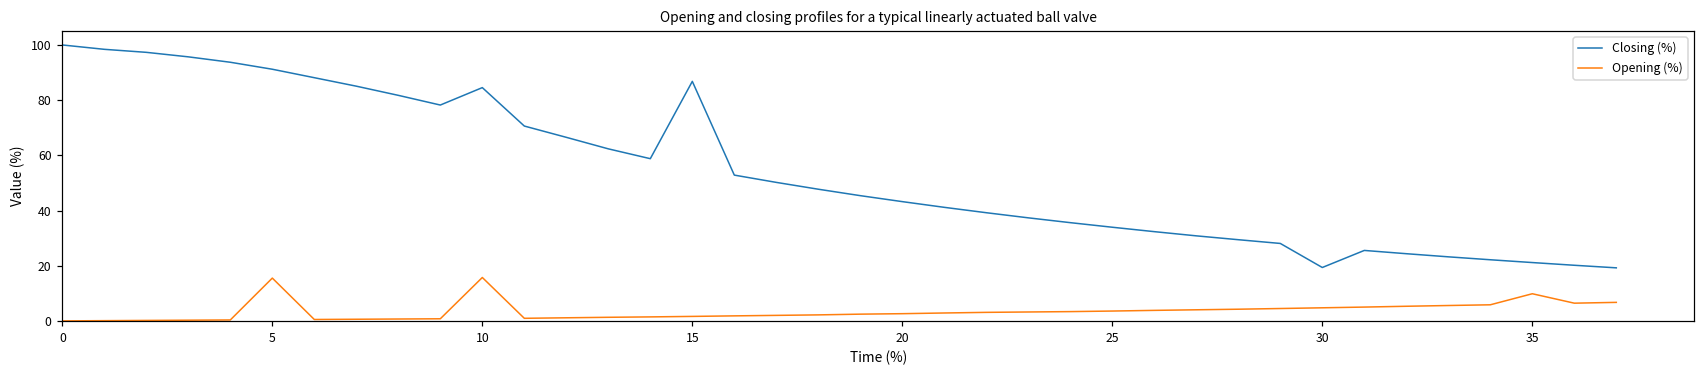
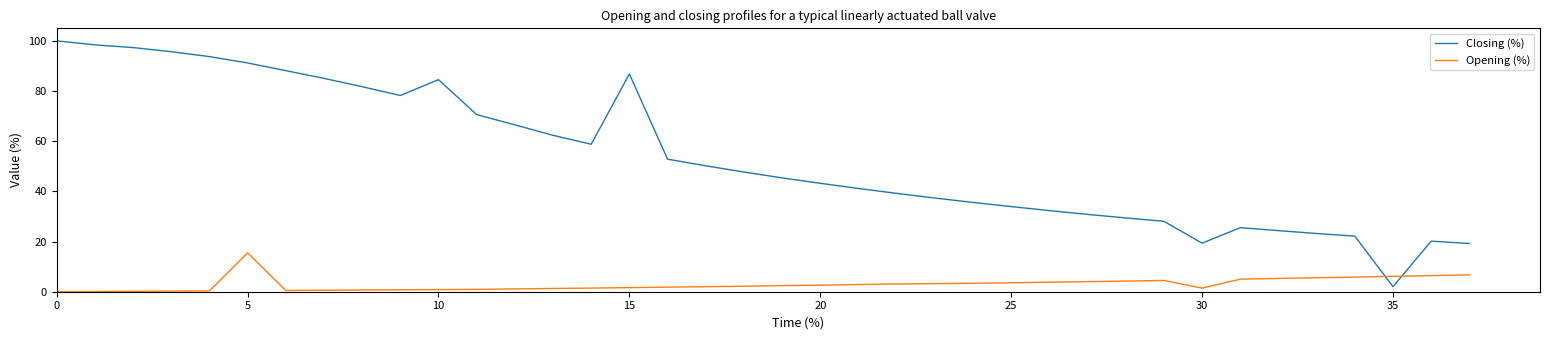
  {
    "Closing (%)": {
      "0": 100,
      "5": 91,
      "10": 85,
      "15": 87,
      "20": 43,
      "25": 34,
      "30": 19,
-     "35": 21
+     "35": 2
    },
    "Opening (%)": {
      "0": 0,
      "5": 16,
-     "10": 16,
+     "10": 1,
      "15": 2,
      "20": 3,
      "25": 4,
-     "30": 5,
-     "35": 10
+     "30": 1,
+     "35": 6
    }
  }
